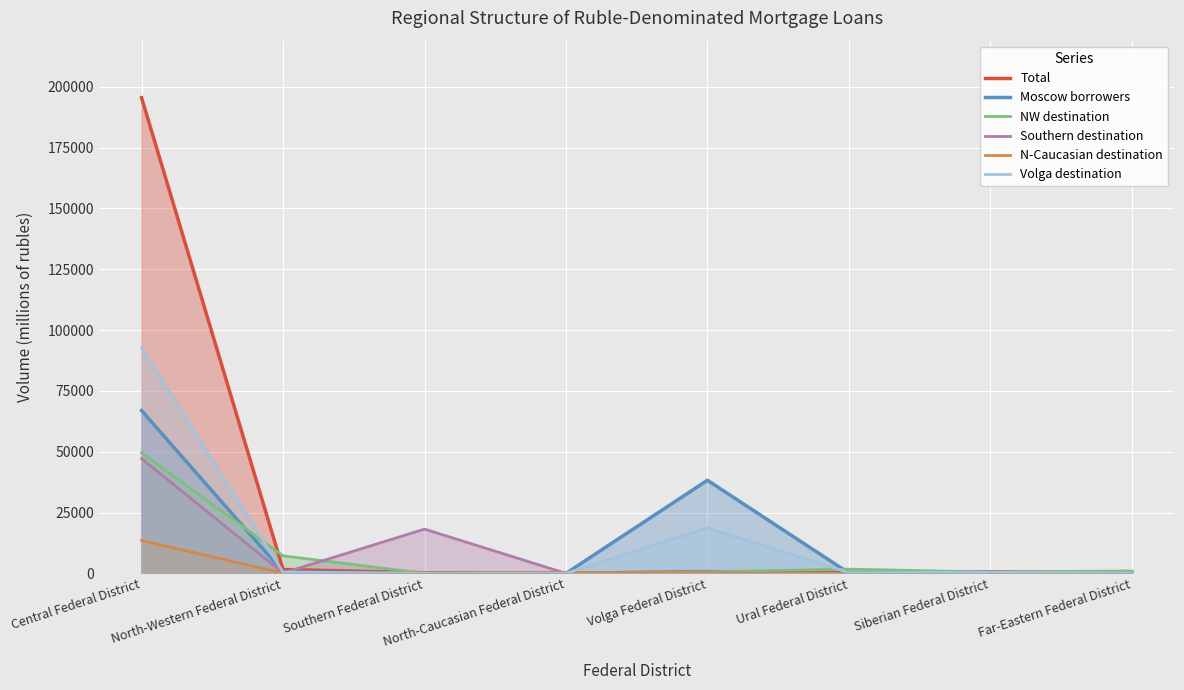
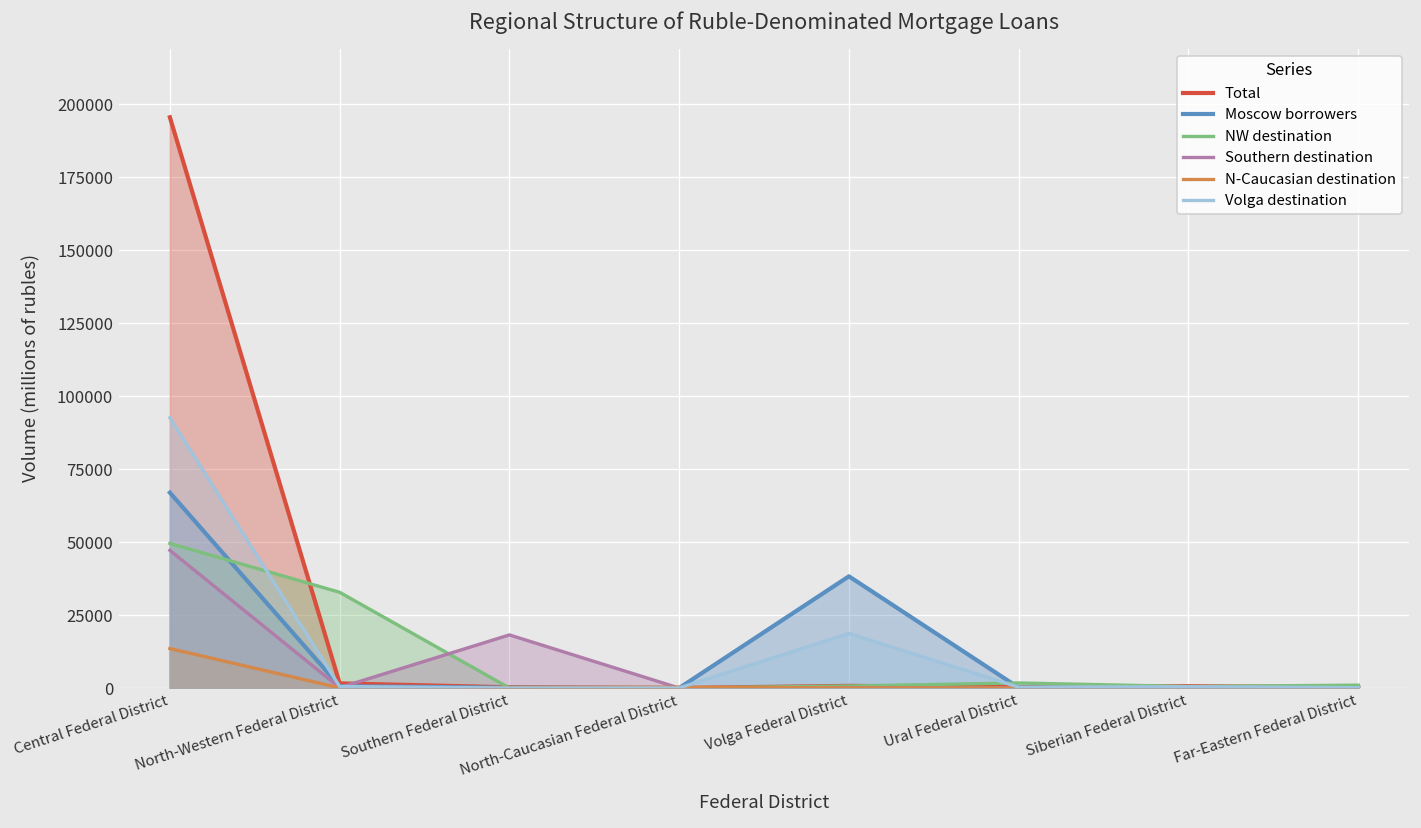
  {
    "Moscow borrowers": {
      "Central Federal District": 67000,
      "Volga Federal District": 38000
    },
    "NW destination": {
      "Central Federal District": 50000,
-     "North-Western Federal District": 7000,
+     "North-Western Federal District": 33000,
      "Ural Federal District": 2000
    },
    "Southern destination": {
      "Central Federal District": 47000,
      "Southern Federal District": 18000
    },
    "Volga destination": {
      "Central Federal District": 93000,
      "Volga Federal District": 19000
    }
  }
